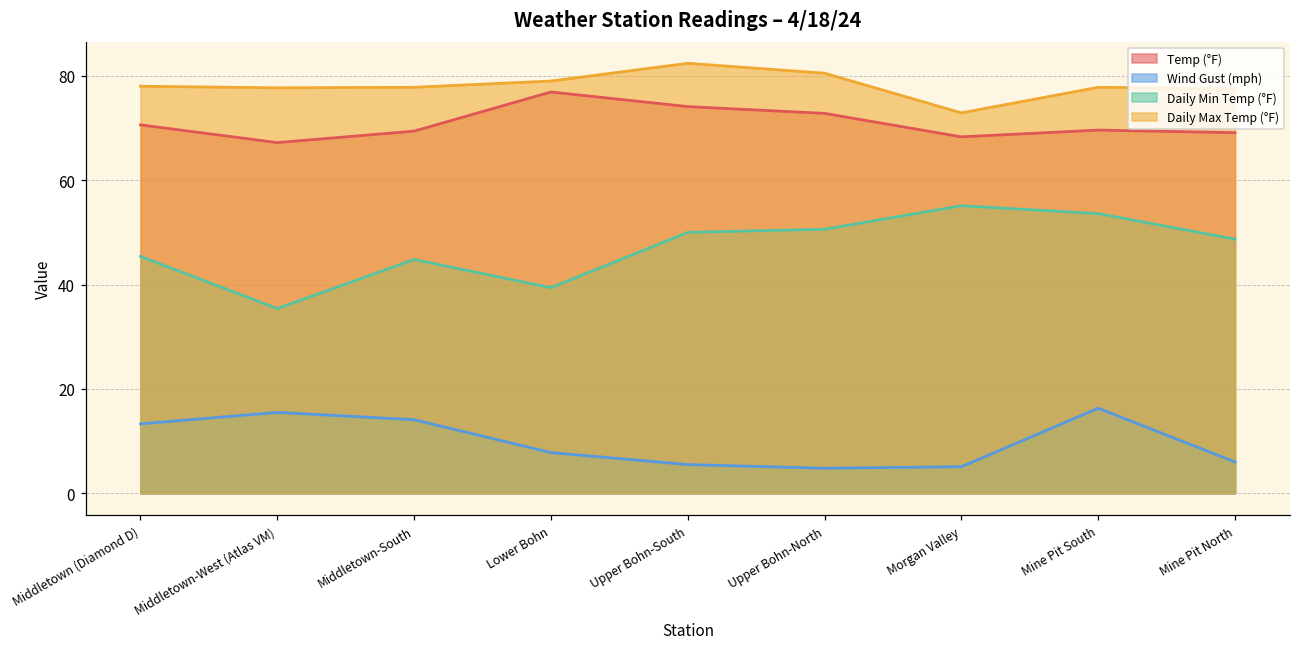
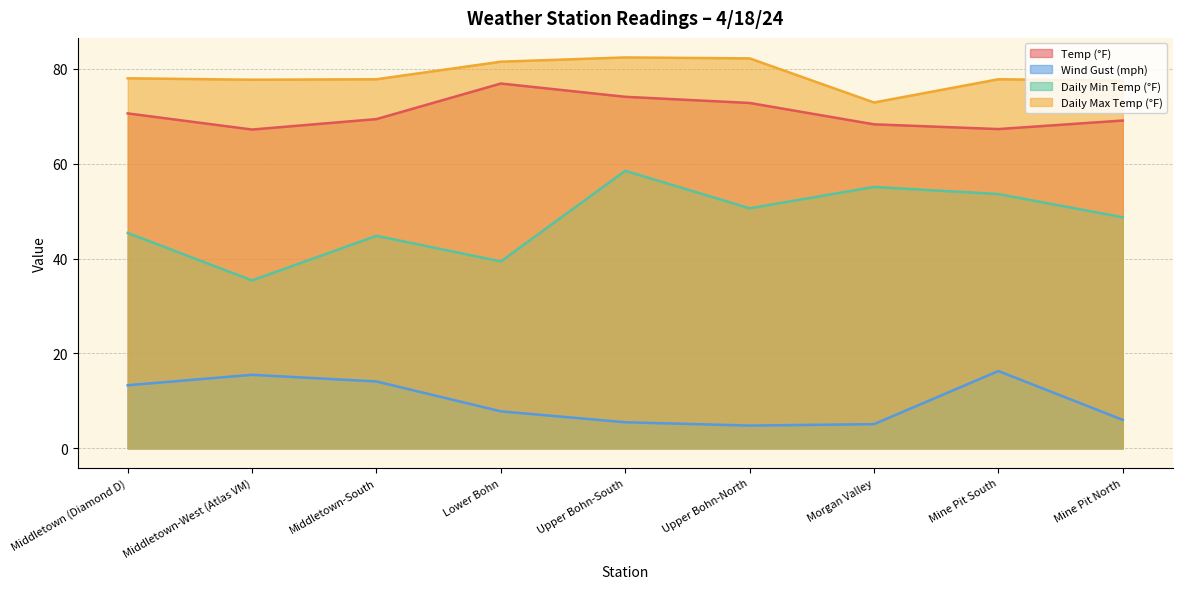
  {
    "Temp (°F)": {
      "Middletown (Diamond D)": 71,
      "Middletown-West (Atlas VM)": 67,
      "Middletown-South": 69,
      "Lower Bohn": 77,
      "Upper Bohn-South": 74,
      "Upper Bohn-North": 73,
      "Morgan Valley": 68,
-     "Mine Pit South": 70,
+     "Mine Pit South": 67,
      "Mine Pit North": 69
    },
    "Wind Gust (mph)": {
      "Middletown (Diamond D)": 13,
      "Middletown-West (Atlas VM)": 16,
      "Middletown-South": 14,
      "Lower Bohn": 8,
      "Upper Bohn-South": 6,
      "Upper Bohn-North": 5,
      "Morgan Valley": 5,
      "Mine Pit South": 16,
      "Mine Pit North": 6
    },
    "Daily Min Temp (°F)": {
      "Middletown (Diamond D)": 45,
      "Middletown-West (Atlas VM)": 35,
      "Middletown-South": 45,
      "Lower Bohn": 39,
-     "Upper Bohn-South": 50,
+     "Upper Bohn-South": 59,
      "Upper Bohn-North": 51,
      "Morgan Valley": 55,
      "Mine Pit South": 54,
      "Mine Pit North": 49
    },
    "Daily Max Temp (°F)": {
      "Middletown (Diamond D)": 78,
      "Middletown-West (Atlas VM)": 78,
      "Middletown-South": 78,
-     "Lower Bohn": 79,
+     "Lower Bohn": 82,
      "Upper Bohn-South": 82,
-     "Upper Bohn-North": 81,
+     "Upper Bohn-North": 82,
      "Morgan Valley": 73,
      "Mine Pit South": 78
    }
  }
